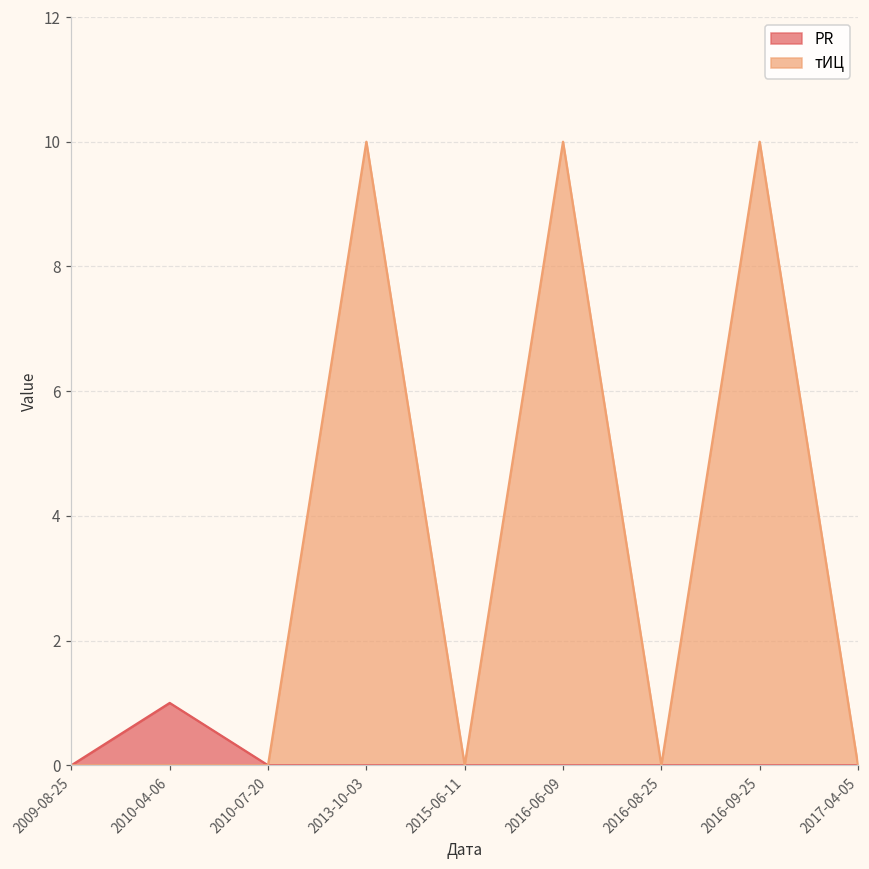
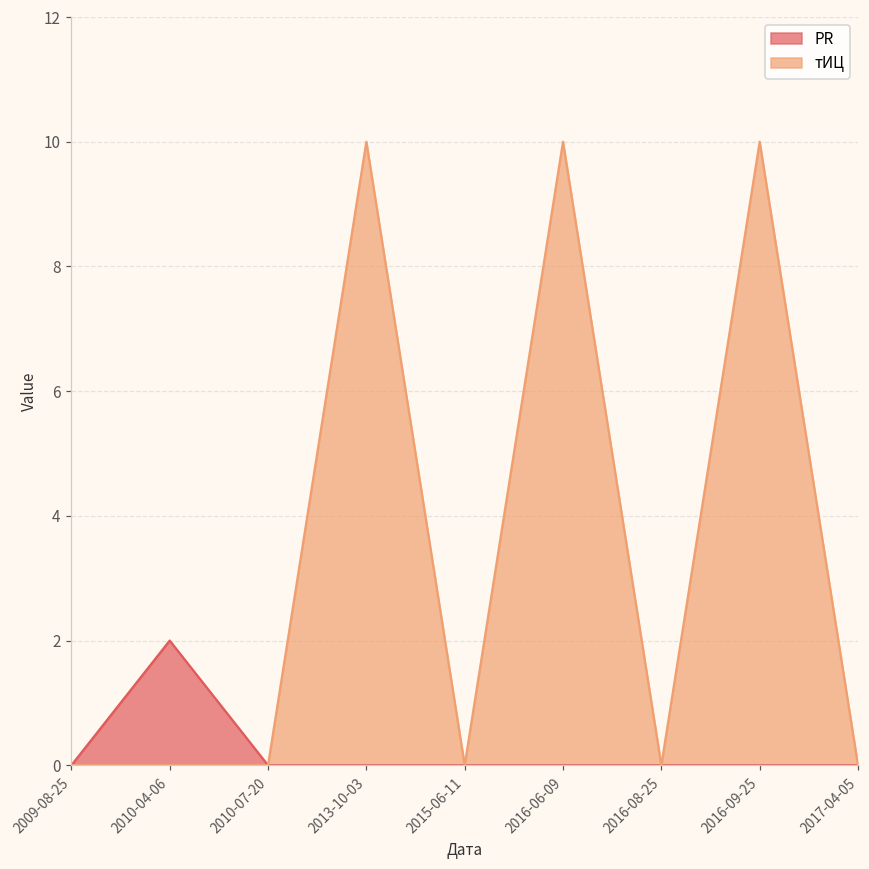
  {
    "PR": {
-     "2010-04-06": 1,
+     "2010-04-06": 2,
      "2013-10-03": 0,
      "2016-06-09": 0,
      "2016-09-25": 0
    },
    "тИЦ": {
      "2010-04-06": 0,
      "2013-10-03": 10,
      "2016-06-09": 10,
      "2016-09-25": 10
    }
  }
